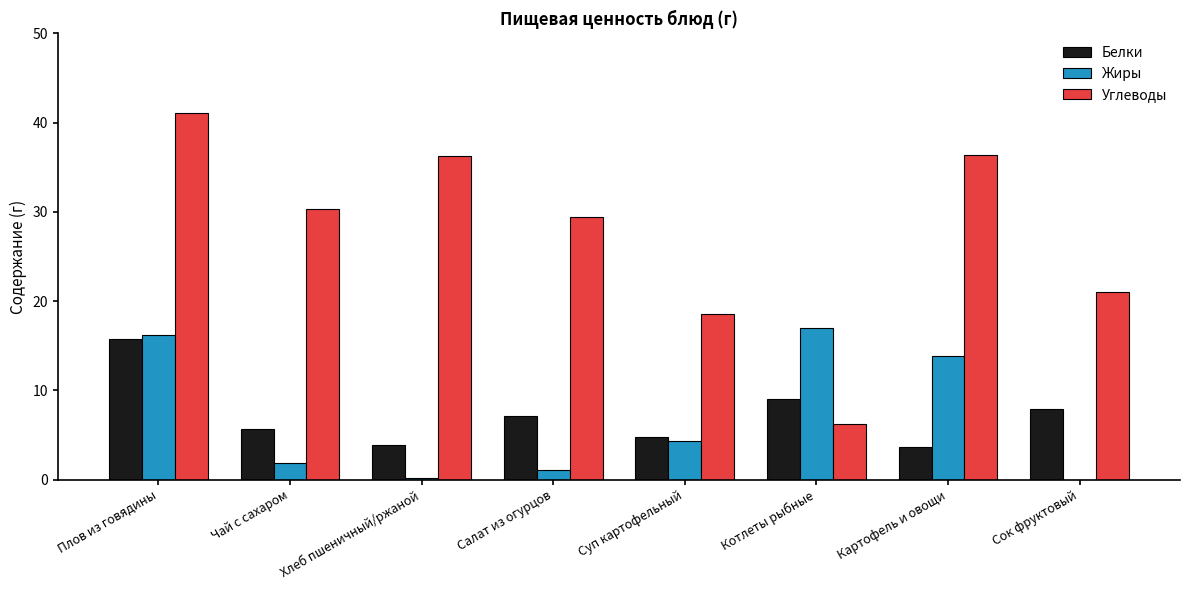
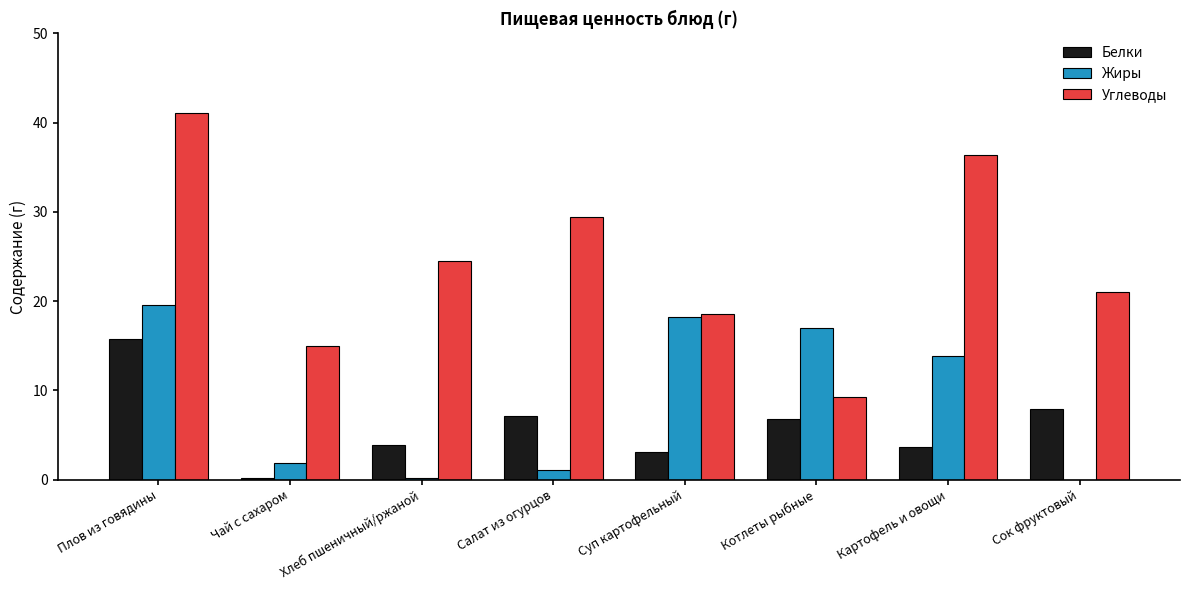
  {
    "Белки": {
      "Плов из говядины": 16,
-     "Чай с сахаром": 6,
+     "Чай с сахаром": 0,
      "Хлеб пшеничный/ржаной": 4,
      "Салат из огурцов": 7,
-     "Суп картофельный": 5,
-     "Котлеты рыбные": 9,
+     "Суп картофельный": 3,
+     "Котлеты рыбные": 7,
      "Картофель и овощи": 4,
      "Сок фруктовый": 8
    },
    "Жиры": {
-     "Плов из говядины": 16,
+     "Плов из говядины": 20,
      "Чай с сахаром": 2,
      "Салат из огурцов": 1,
-     "Суп картофельный": 4,
+     "Суп картофельный": 18,
      "Котлеты рыбные": 17,
      "Картофель и овощи": 14,
      "Сок фруктовый": 0
    },
    "Углеводы": {
      "Плов из говядины": 41,
-     "Чай с сахаром": 30,
-     "Хлеб пшеничный/ржаной": 36,
+     "Чай с сахаром": 15,
+     "Хлеб пшеничный/ржаной": 25,
      "Салат из огурцов": 29,
      "Суп картофельный": 19,
-     "Котлеты рыбные": 6,
+     "Котлеты рыбные": 9,
      "Картофель и овощи": 36,
      "Сок фруктовый": 21
    }
  }
